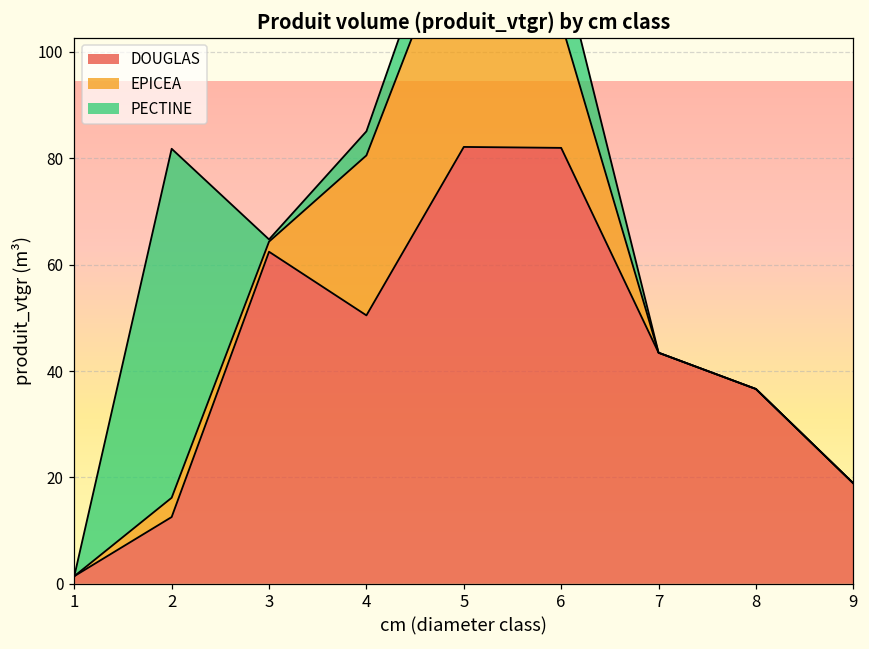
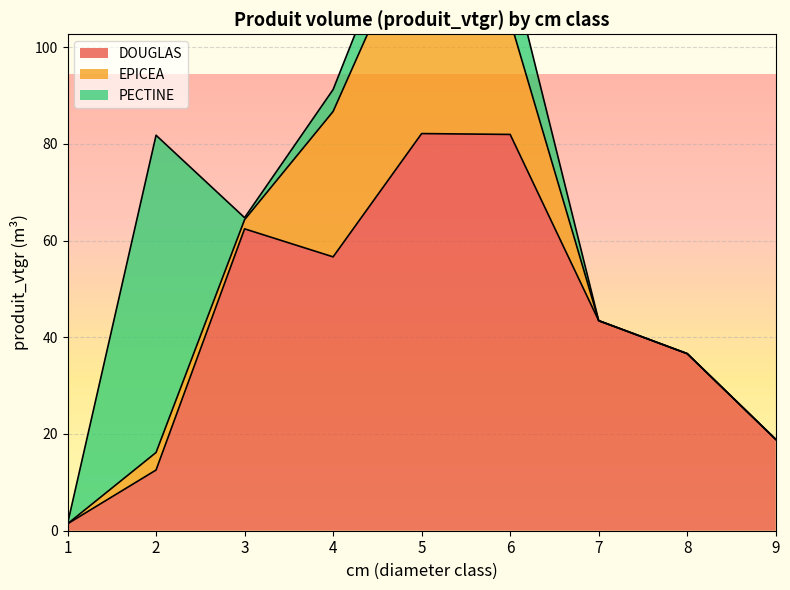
  {
    "DOUGLAS": {
      "2": 13,
      "3": 62,
-     "4": 50,
+     "4": 57,
      "5": 82,
      "6": 82
    },
    "EPICEA": {
      "2": 4,
      "4": 30
    },
    "PECTINE": {
      "2": 66,
      "4": 5
    }
  }
